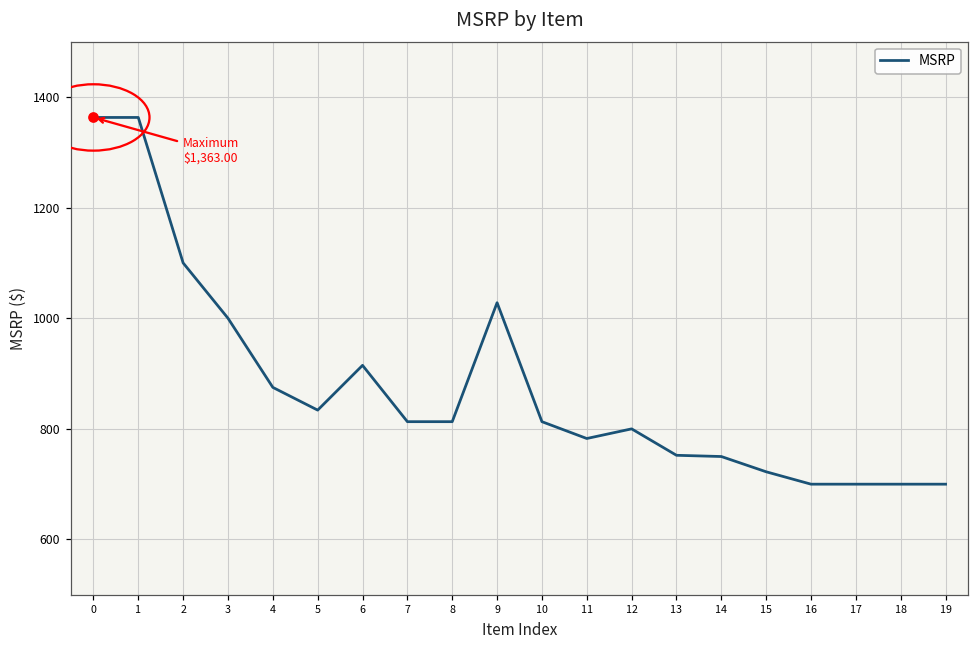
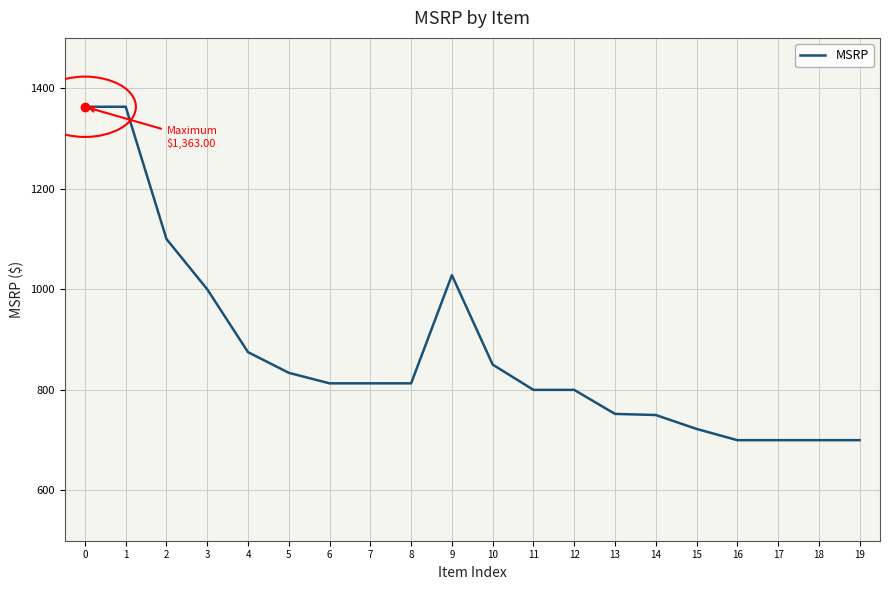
  {
    "MSRP": {
      "2": 1100,
      "3": 1000,
      "4": 870,
      "5": 830,
-     "6": 910,
+     "6": 810,
      "7": 810,
      "8": 810,
      "9": 1030,
-     "10": 810,
-     "11": 780,
+     "10": 850,
+     "11": 800,
      "12": 800,
      "13": 750,
      "14": 750,
      "15": 720,
      "16": 700,
      "17": 700,
      "18": 700,
      "19": 700
    }
  }
